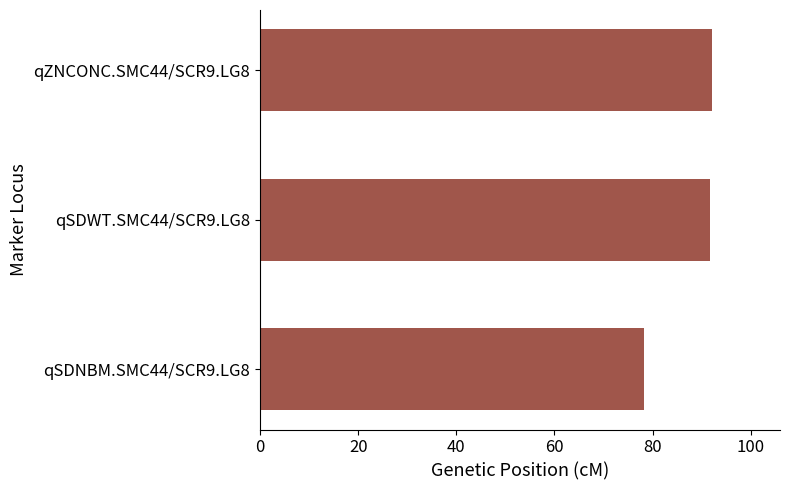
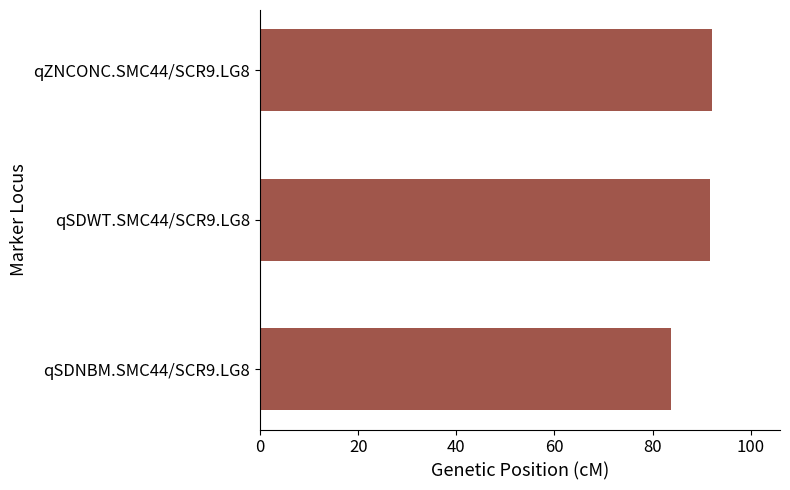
  {
    "qZNCONC.SMC44/SCR9.LG8": 92,
    "qSDWT.SMC44/SCR9.LG8": 92,
-   "qSDNBM.SMC44/SCR9.LG8": 78
+   "qSDNBM.SMC44/SCR9.LG8": 84
  }
